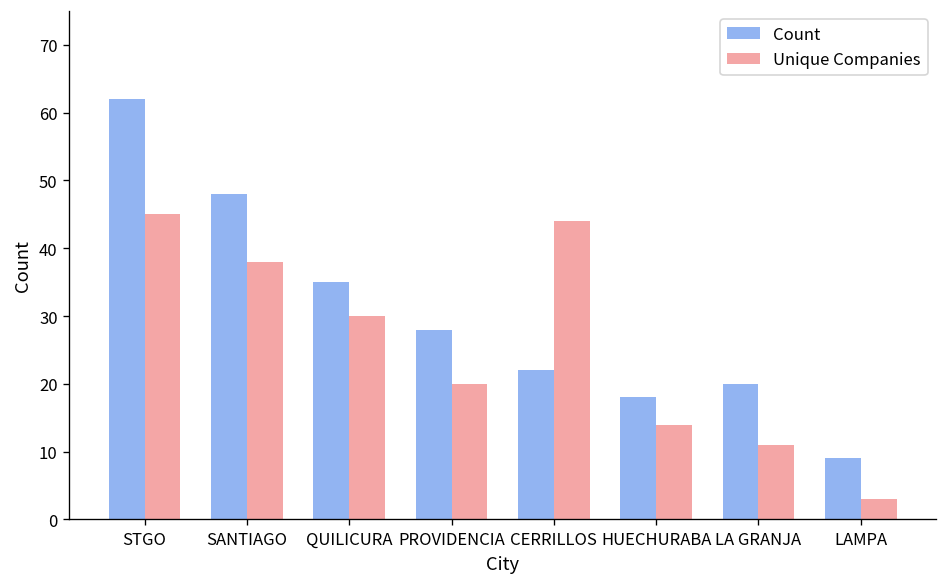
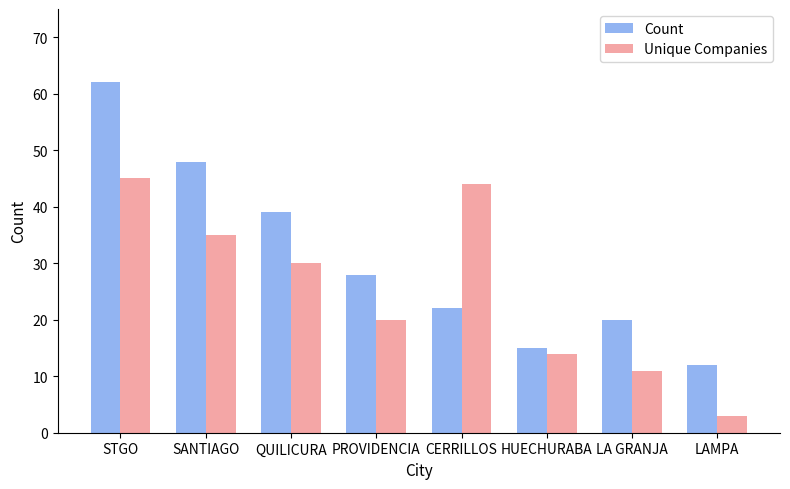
  {
    "Count": {
      "STGO": 62,
      "SANTIAGO": 48,
-     "QUILICURA": 35,
+     "QUILICURA": 39,
      "PROVIDENCIA": 28,
      "CERRILLOS": 22,
-     "HUECHURABA": 18,
+     "HUECHURABA": 15,
      "LA GRANJA": 20,
-     "LAMPA": 9
+     "LAMPA": 12
    },
    "Unique Companies": {
      "STGO": 45,
-     "SANTIAGO": 38,
+     "SANTIAGO": 35,
      "QUILICURA": 30,
      "PROVIDENCIA": 20,
      "CERRILLOS": 44,
      "HUECHURABA": 14,
      "LA GRANJA": 11,
      "LAMPA": 3
    }
  }
